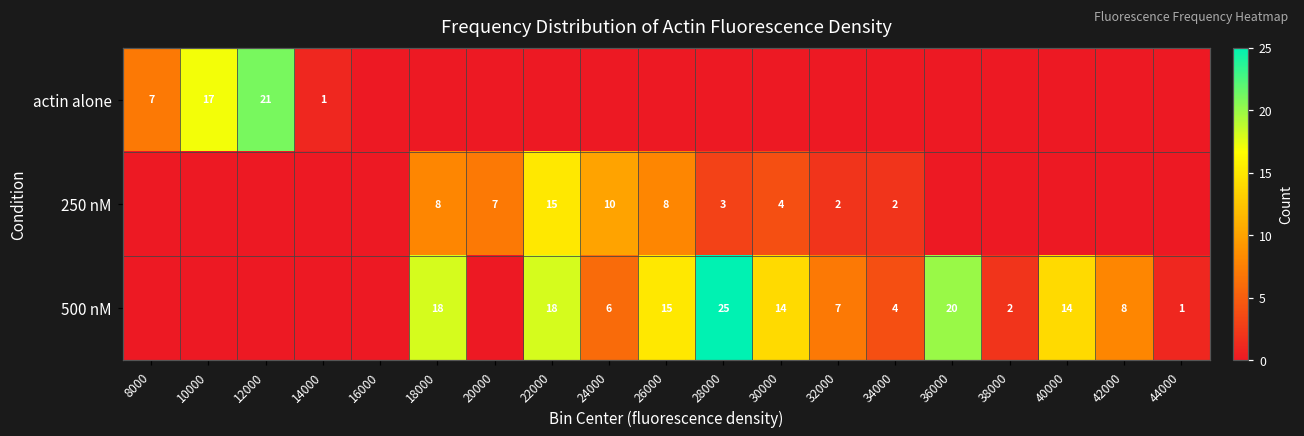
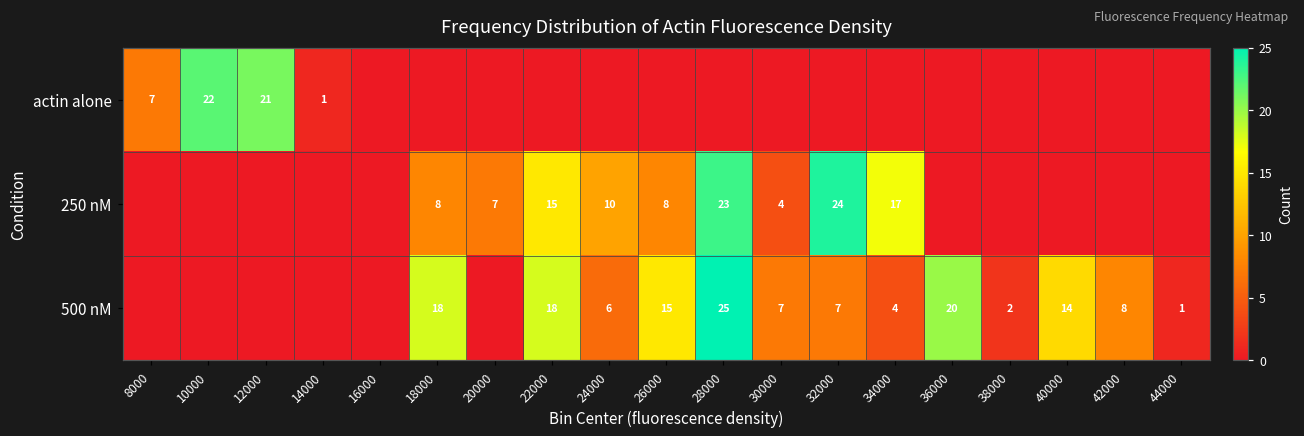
  {
    "actin alone": {
      "8000": 7,
-     "10000": 17,
+     "10000": 22,
      "12000": 21,
      "14000": 1
    },
    "250 nM": {
      "18000": 8,
      "20000": 7,
      "22000": 15,
      "24000": 10,
      "26000": 8,
-     "28000": 3,
+     "28000": 23,
      "30000": 4,
-     "32000": 2,
-     "34000": 2
+     "32000": 24,
+     "34000": 17
    },
    "500 nM": {
      "18000": 18,
      "22000": 18,
      "24000": 6,
      "26000": 15,
      "28000": 25,
-     "30000": 14,
+     "30000": 7,
      "32000": 7,
      "34000": 4,
      "36000": 20,
      "38000": 2,
      "40000": 14,
      "42000": 8,
      "44000": 1
    }
  }
